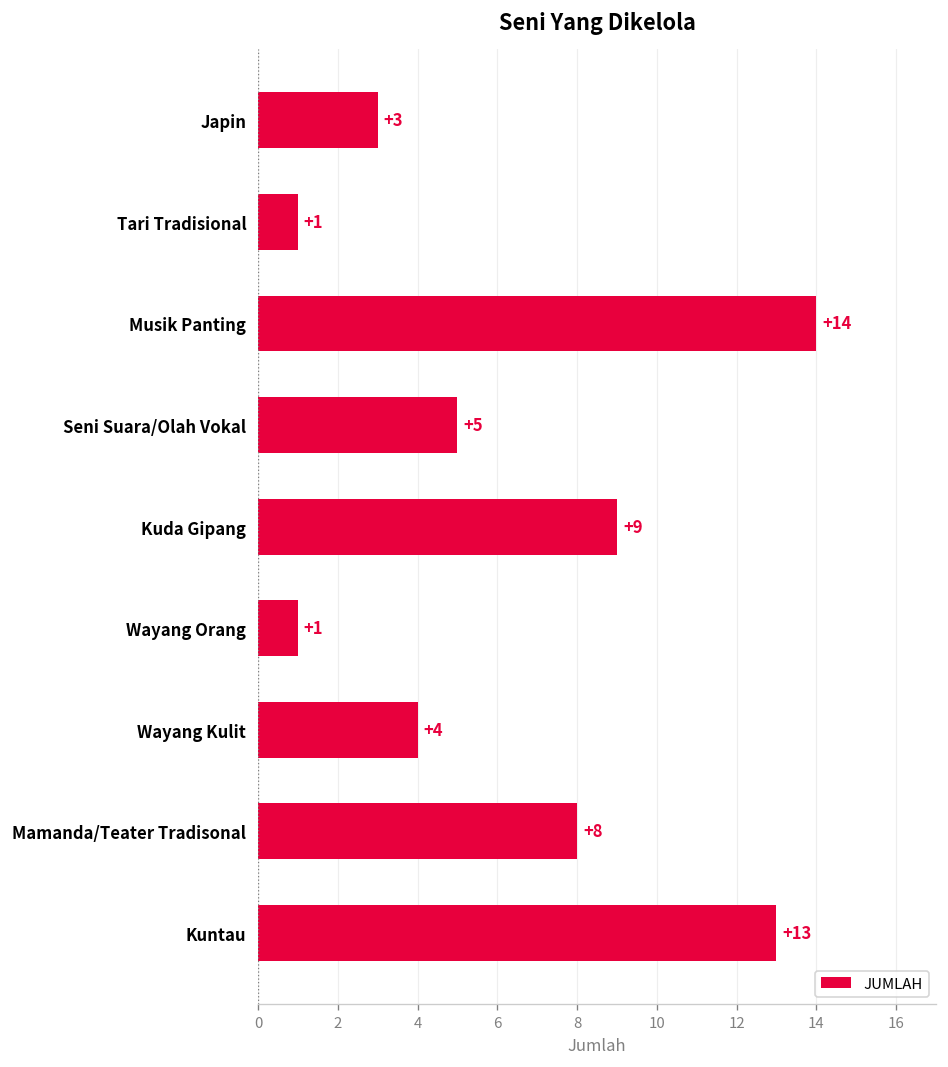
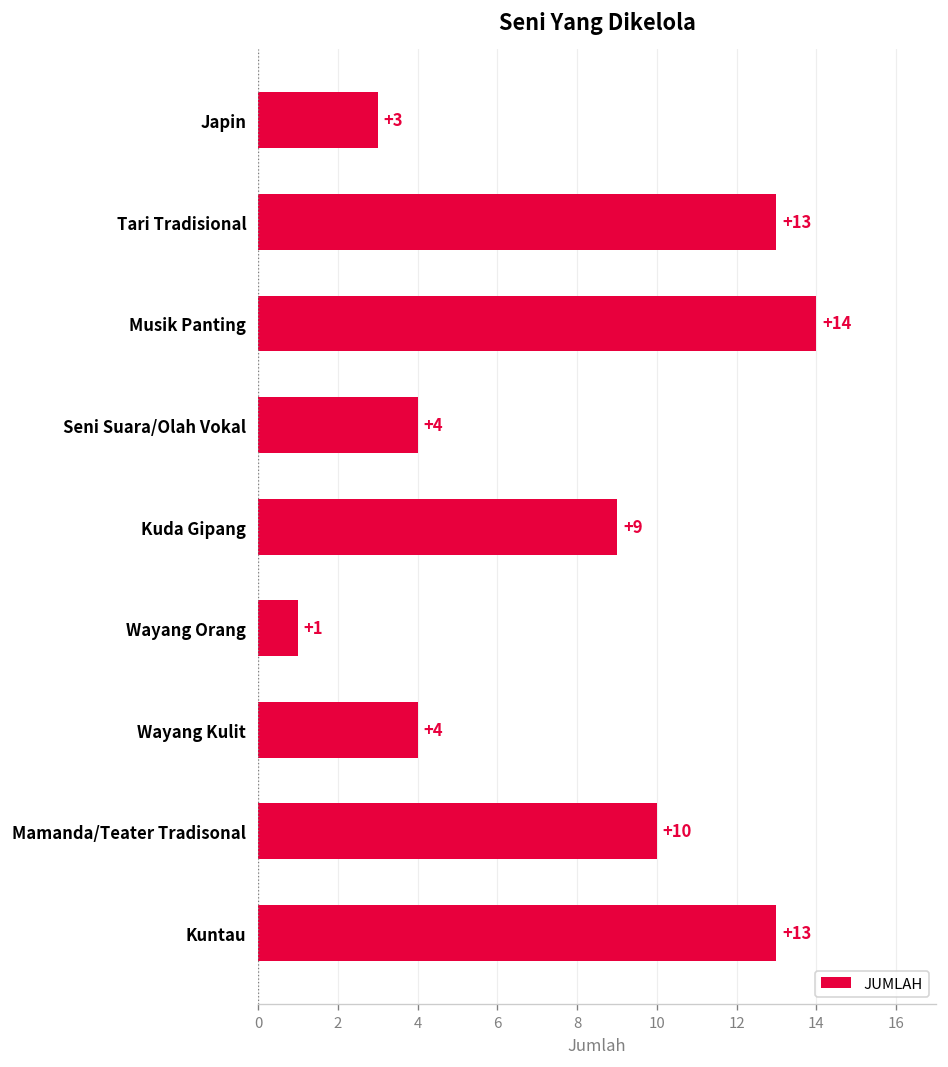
  {
    "Japin": "+3",
-   "Tari Tradisional": "+1",
+   "Tari Tradisional": "+13",
    "Musik Panting": "+14",
-   "Seni Suara/Olah Vokal": "+5",
+   "Seni Suara/Olah Vokal": "+4",
    "Kuda Gipang": "+9",
    "Wayang Orang": "+1",
    "Wayang Kulit": "+4",
-   "Mamanda/Teater Tradisonal": "+8",
+   "Mamanda/Teater Tradisonal": "+10",
    "Kuntau": "+13"
  }
